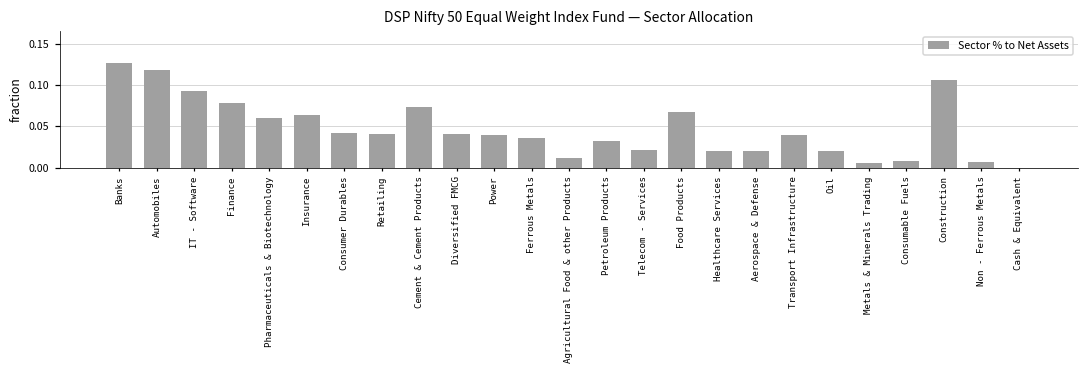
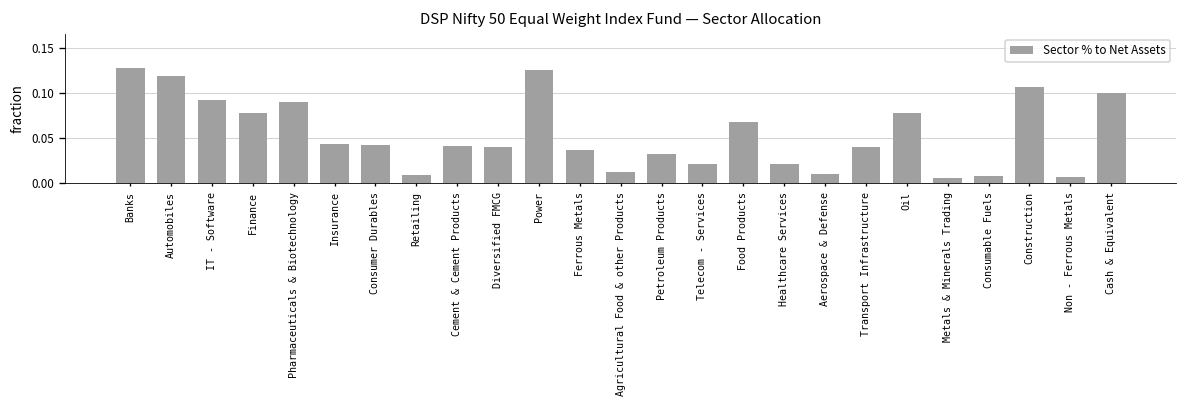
  {
    "Banks": 0.13,
    "Automobiles": 0.12,
    "IT - Software": 0.09,
    "Finance": 0.08,
-   "Pharmaceuticals & Biotechnology": 0.06,
-   "Insurance": 0.06,
+   "Pharmaceuticals & Biotechnology": 0.09,
+   "Insurance": 0.04,
    "Consumer Durables": 0.04,
-   "Retailing": 0.04,
-   "Cement & Cement Products": 0.07,
+   "Retailing": 0.01,
+   "Cement & Cement Products": 0.04,
    "Diversified FMCG": 0.04,
-   "Power": 0.04,
+   "Power": 0.13,
    "Ferrous Metals": 0.04,
    "Agricultural Food & other Products": 0.01,
    "Petroleum Products": 0.03,
    "Telecom - Services": 0.02,
    "Food Products": 0.07,
    "Healthcare Services": 0.02,
-   "Aerospace & Defense": 0.02,
+   "Aerospace & Defense": 0.01,
    "Transport Infrastructure": 0.04,
-   "Oil": 0.02,
+   "Oil": 0.08,
    "Metals & Minerals Trading": 0.01,
    "Consumable Fuels": 0.01,
    "Construction": 0.11,
    "Non - Ferrous Metals": 0.01,
-   "Cash & Equivalent": 0.00
+   "Cash & Equivalent": 0.10
  }
